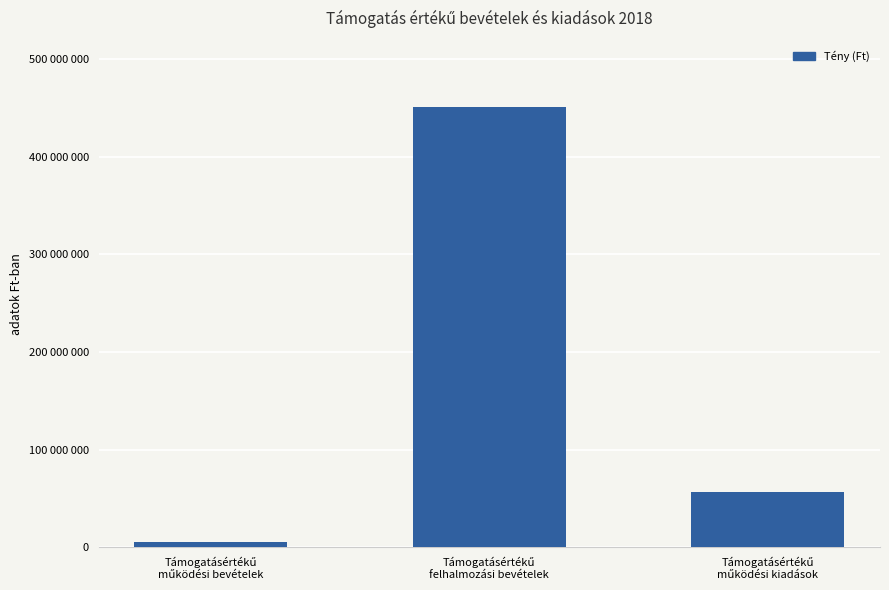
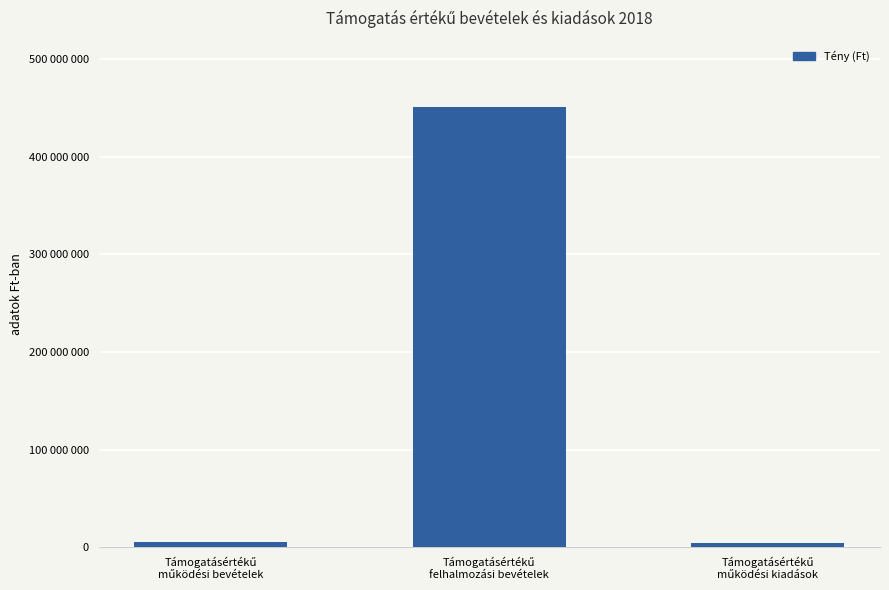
  {
    "Támogatásértékű működési bevételek": 10000000,
    "Támogatásértékű felhalmozási bevételek": 450000000,
-   "Támogatásértékű működési kiadások": 60000000
+   "Támogatásértékű működési kiadások": 0
  }
